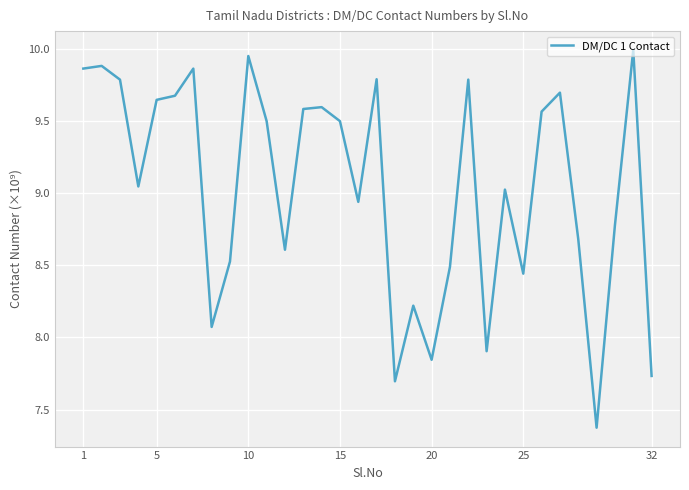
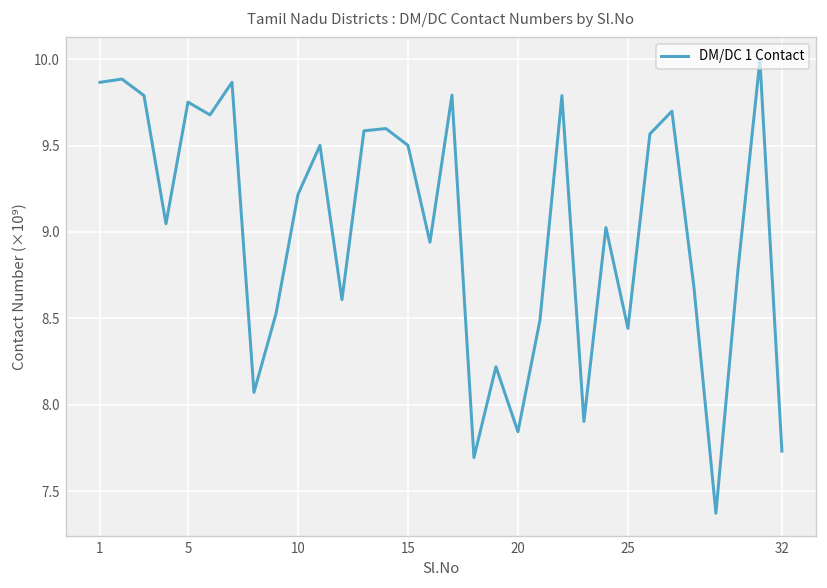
  {
    "1": 9.87,
-   "5": 9.65,
-   "10": 9.95,
+   "5": 9.75,
+   "10": 9.22,
    "15": 9.50,
    "20": 7.85,
    "25": 8.44,
    "32": 7.73
  }
